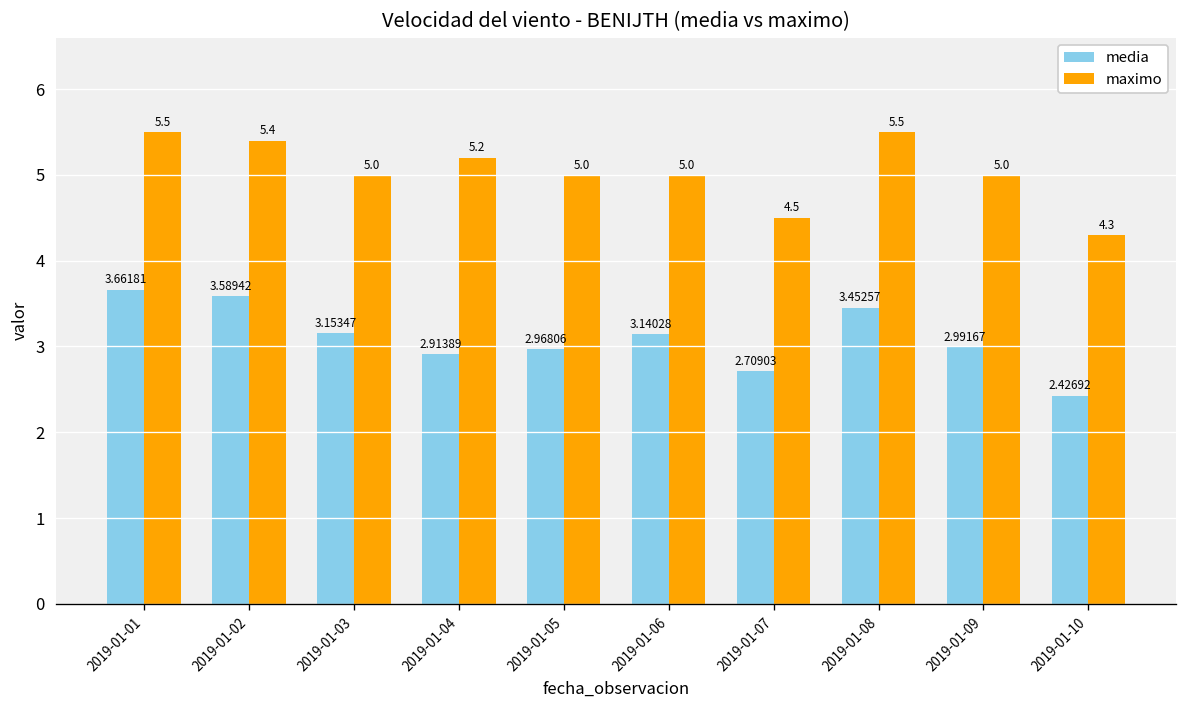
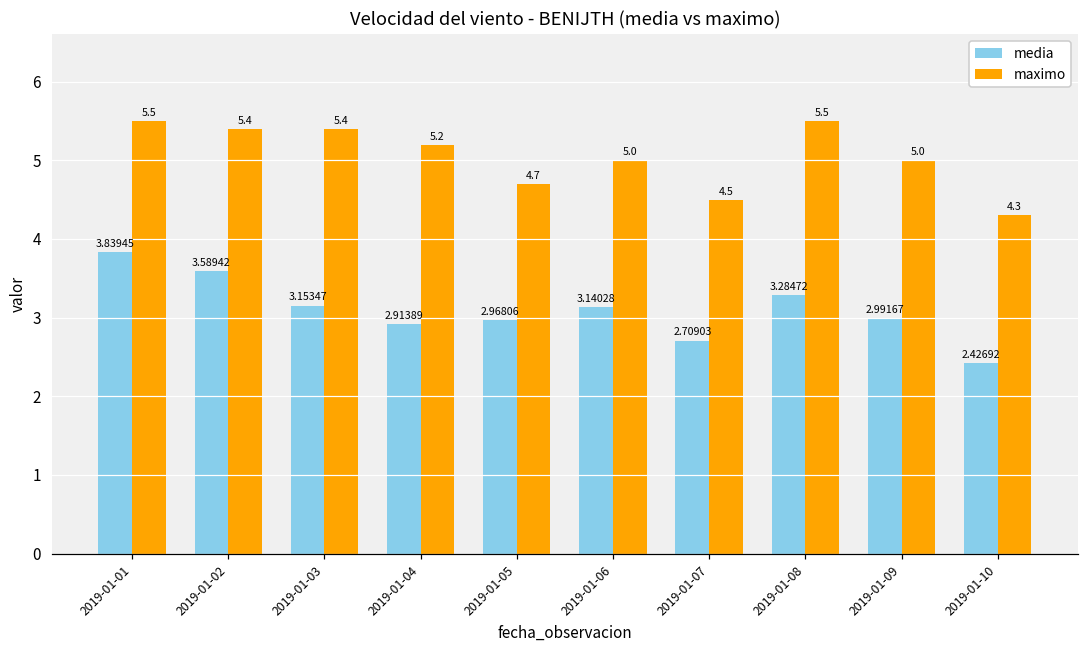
  {
    "media": {
-     "2019-01-01": 3.66181,
+     "2019-01-01": 3.83945,
      "2019-01-02": 3.58942,
      "2019-01-03": 3.15347,
      "2019-01-04": 2.91389,
      "2019-01-05": 2.96806,
      "2019-01-06": 3.14028,
      "2019-01-07": 2.70903,
-     "2019-01-08": 3.45257,
+     "2019-01-08": 3.28472,
      "2019-01-09": 2.99167,
      "2019-01-10": 2.42692
    },
    "maximo": {
      "2019-01-01": 5.5,
      "2019-01-02": 5.4,
-     "2019-01-03": 5.0,
+     "2019-01-03": 5.4,
      "2019-01-04": 5.2,
-     "2019-01-05": 5.0,
+     "2019-01-05": 4.7,
      "2019-01-06": 5.0,
      "2019-01-07": 4.5,
      "2019-01-08": 5.5,
      "2019-01-09": 5.0,
      "2019-01-10": 4.3
    }
  }
